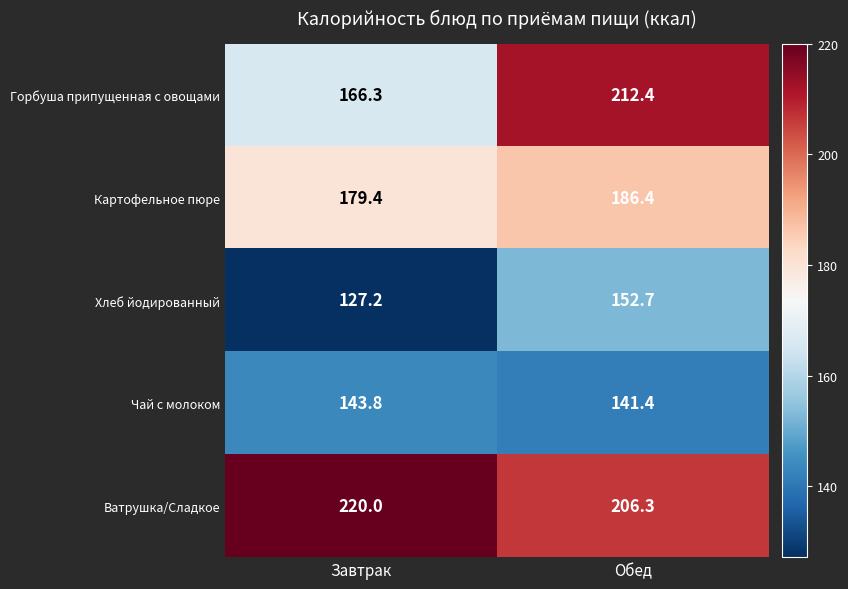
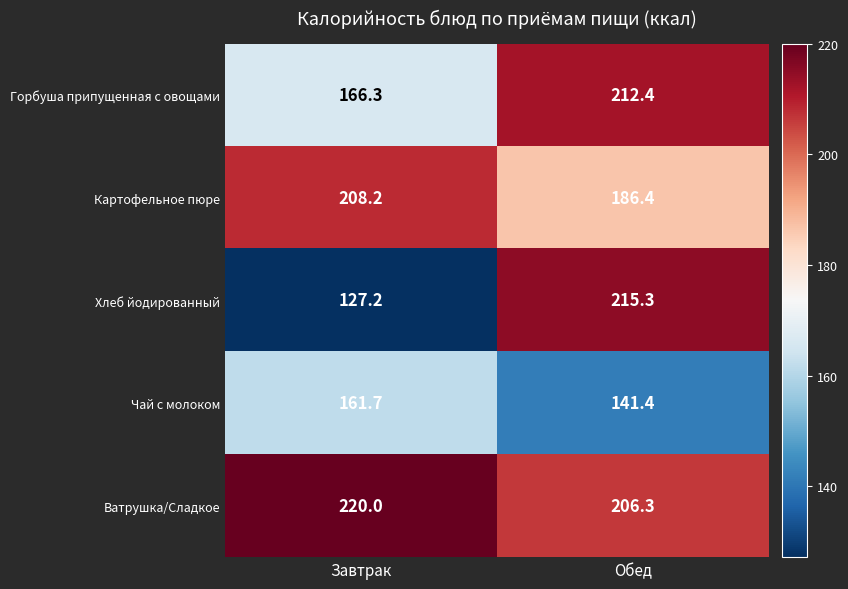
  {
    "Горбуша припущенная с овощами": {
      "Завтрак": 166.3,
      "Обед": 212.4
    },
    "Картофельное пюре": {
-     "Завтрак": 179.4,
+     "Завтрак": 208.2,
      "Обед": 186.4
    },
    "Хлеб йодированный": {
      "Завтрак": 127.2,
-     "Обед": 152.7
+     "Обед": 215.3
    },
    "Чай с молоком": {
-     "Завтрак": 143.8,
+     "Завтрак": 161.7,
      "Обед": 141.4
    },
    "Ватрушка/Сладкое": {
      "Завтрак": 220.0,
      "Обед": 206.3
    }
  }
